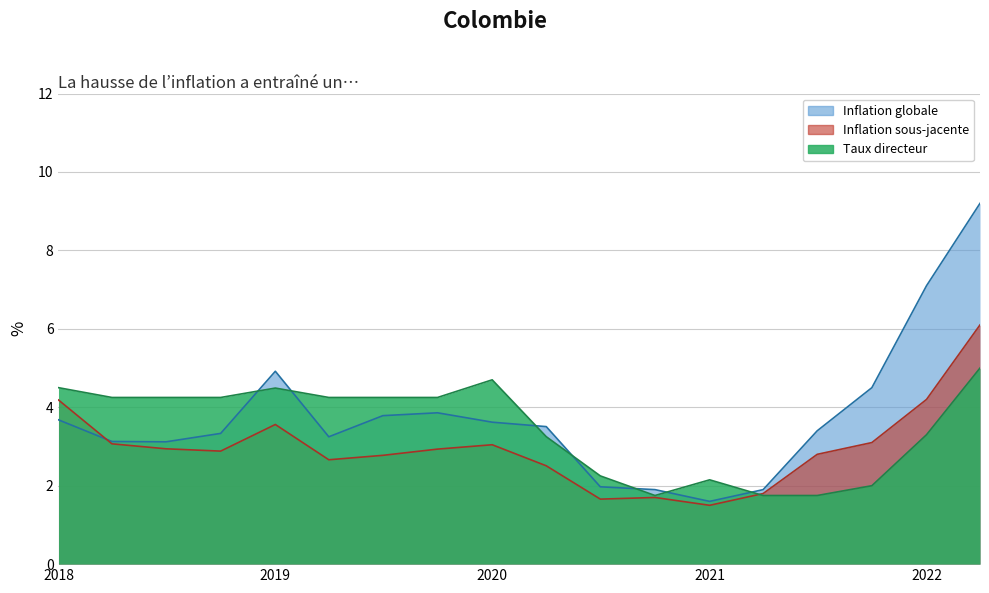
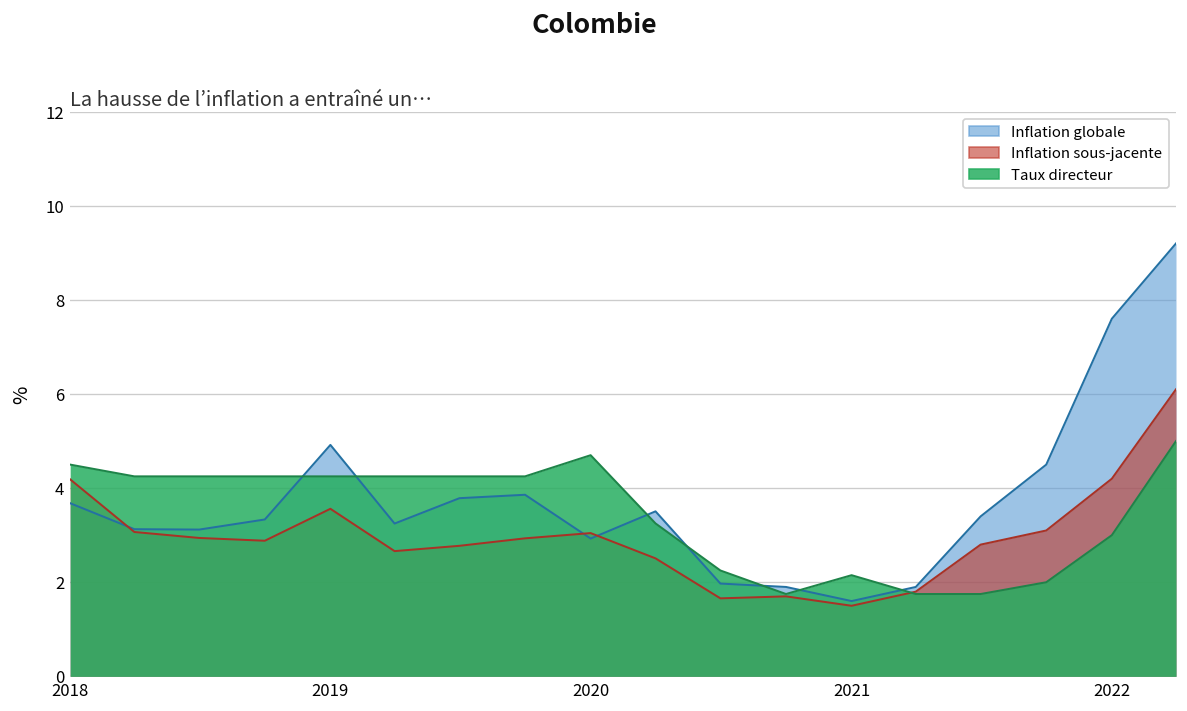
  {
    "Inflation globale": {
      "2018": 3.7,
      "2019": 4.9,
-     "2020": 3.6,
+     "2020": 2.9,
      "2021": 1.6,
-     "2022": 7.1
+     "2022": 7.6
    },
    "Inflation sous-jacente": {
      "2018": 4.2,
      "2019": 3.6,
      "2020": 3.0,
      "2021": 1.5,
      "2022": 4.2
    },
    "Taux directeur": {
      "2018": 4.5,
-     "2019": 4.5,
+     "2019": 4.3,
      "2020": 4.7,
      "2021": 2.2,
-     "2022": 3.3
+     "2022": 3.0
    }
  }
